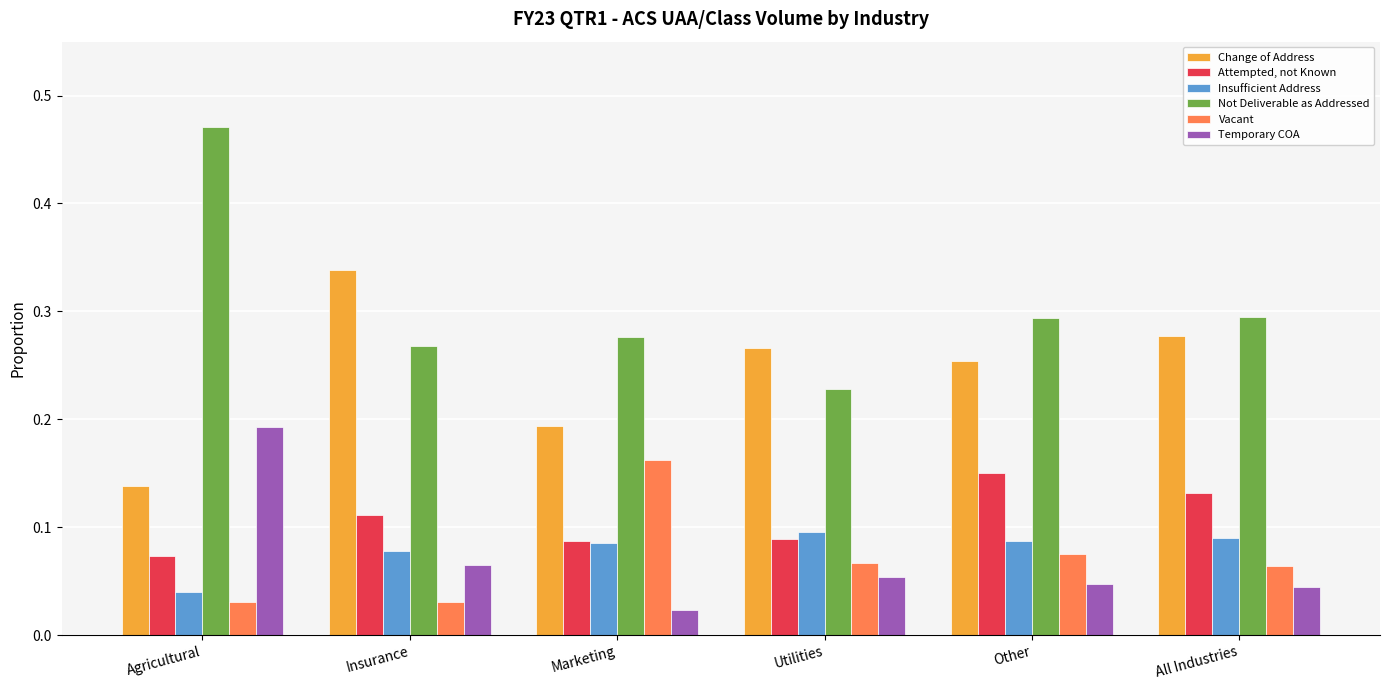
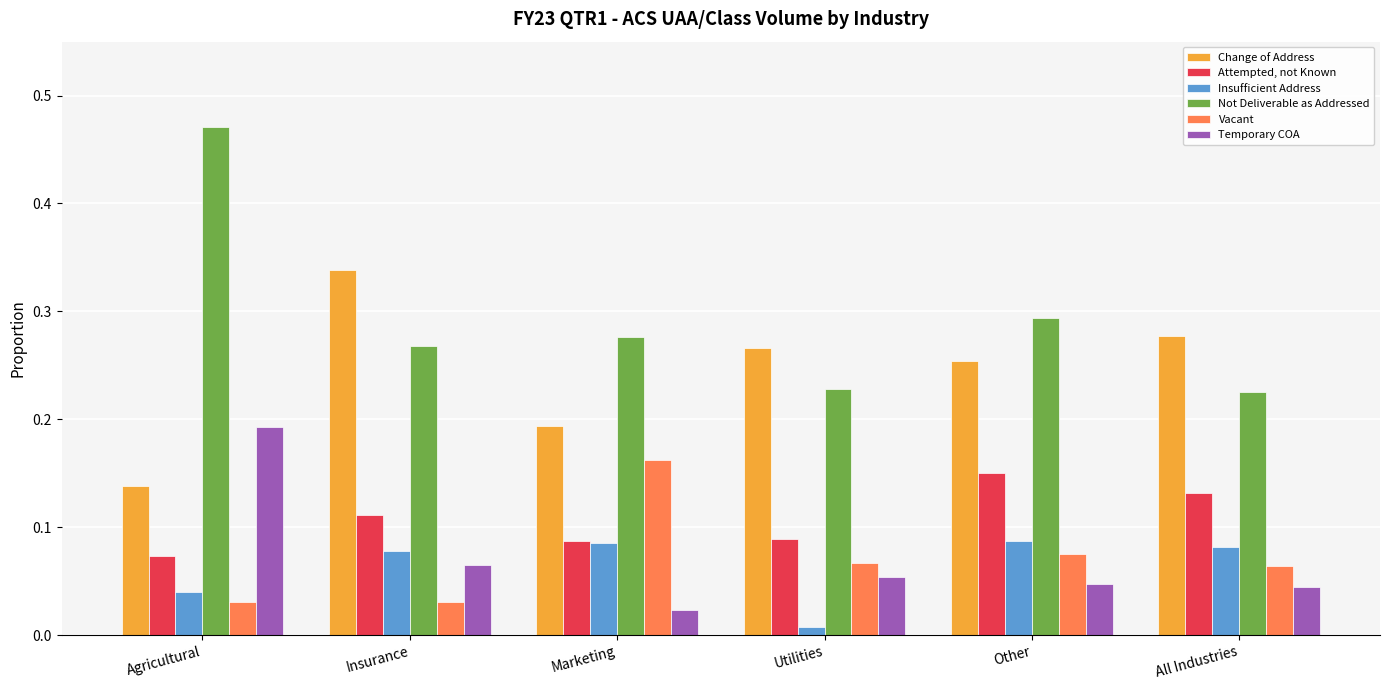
  {
    "Attempted, not Known": {
      "Agricultural": 0.073,
      "Insurance": 0.111,
      "Marketing": 0.087,
      "Utilities": 0.089,
      "Other": 0.151,
      "All Industries": 0.132
    },
    "Insufficient Address": {
      "Agricultural": 0.040,
      "Insurance": 0.078,
      "Marketing": 0.086,
-     "Utilities": 0.096,
+     "Utilities": 0.008,
      "Other": 0.087,
-     "All Industries": 0.090
+     "All Industries": 0.081
    },
    "Not Deliverable as Addressed": {
      "Agricultural": 0.471,
      "Insurance": 0.268,
      "Marketing": 0.276,
      "Utilities": 0.228,
      "Other": 0.294,
-     "All Industries": 0.294
+     "All Industries": 0.226
    },
    "Temporary COA": {
      "Agricultural": 0.193,
      "Insurance": 0.065,
      "Marketing": 0.023,
      "Utilities": 0.054,
      "Other": 0.048,
      "All Industries": 0.045
    }
  }
